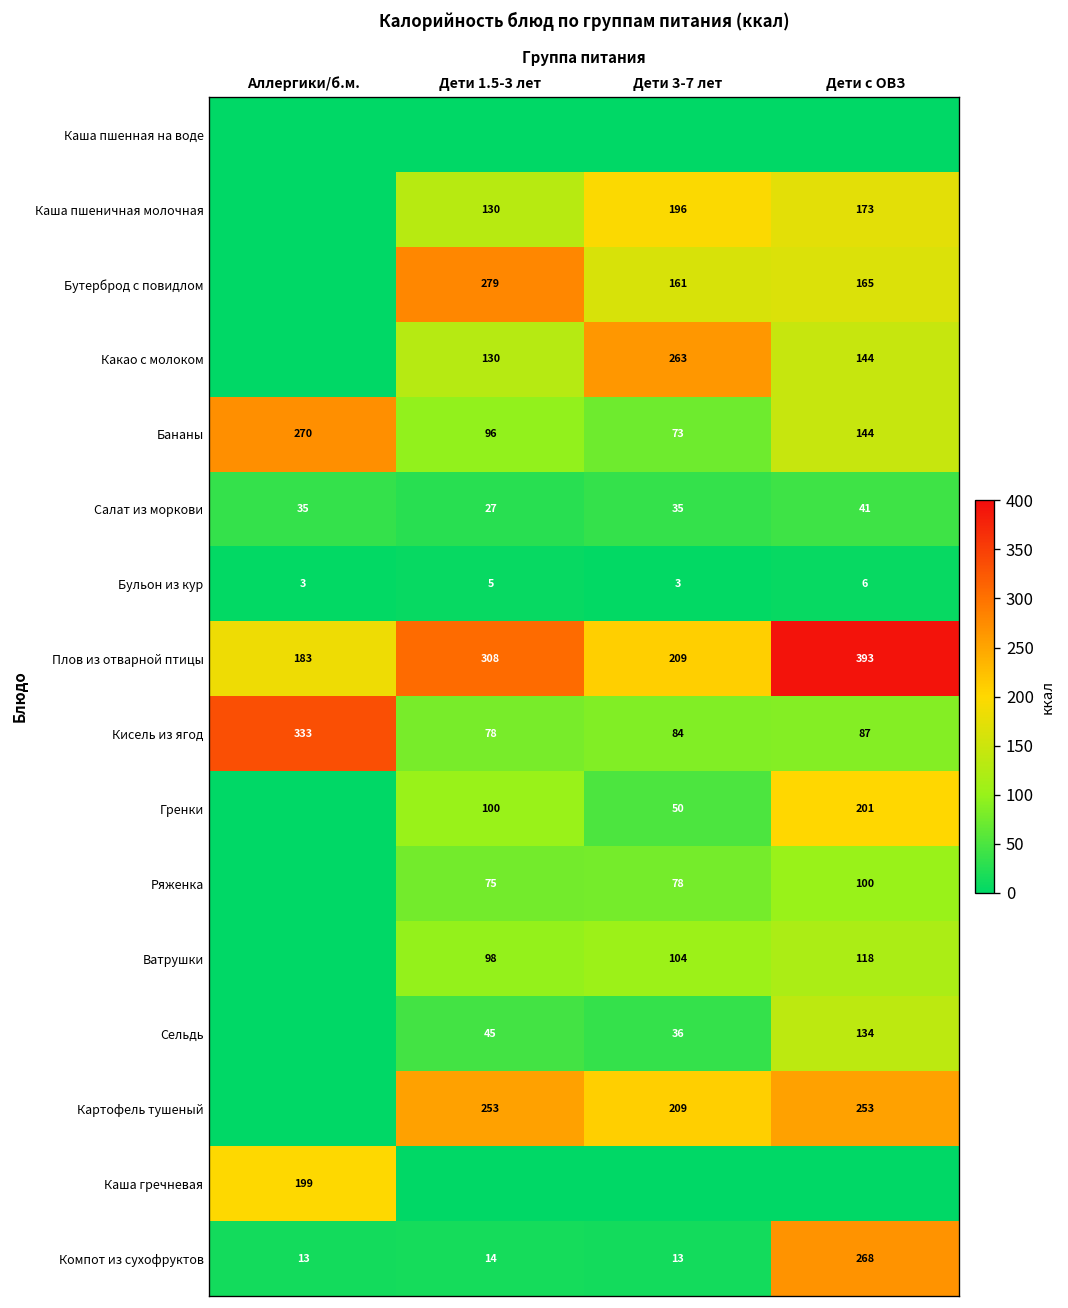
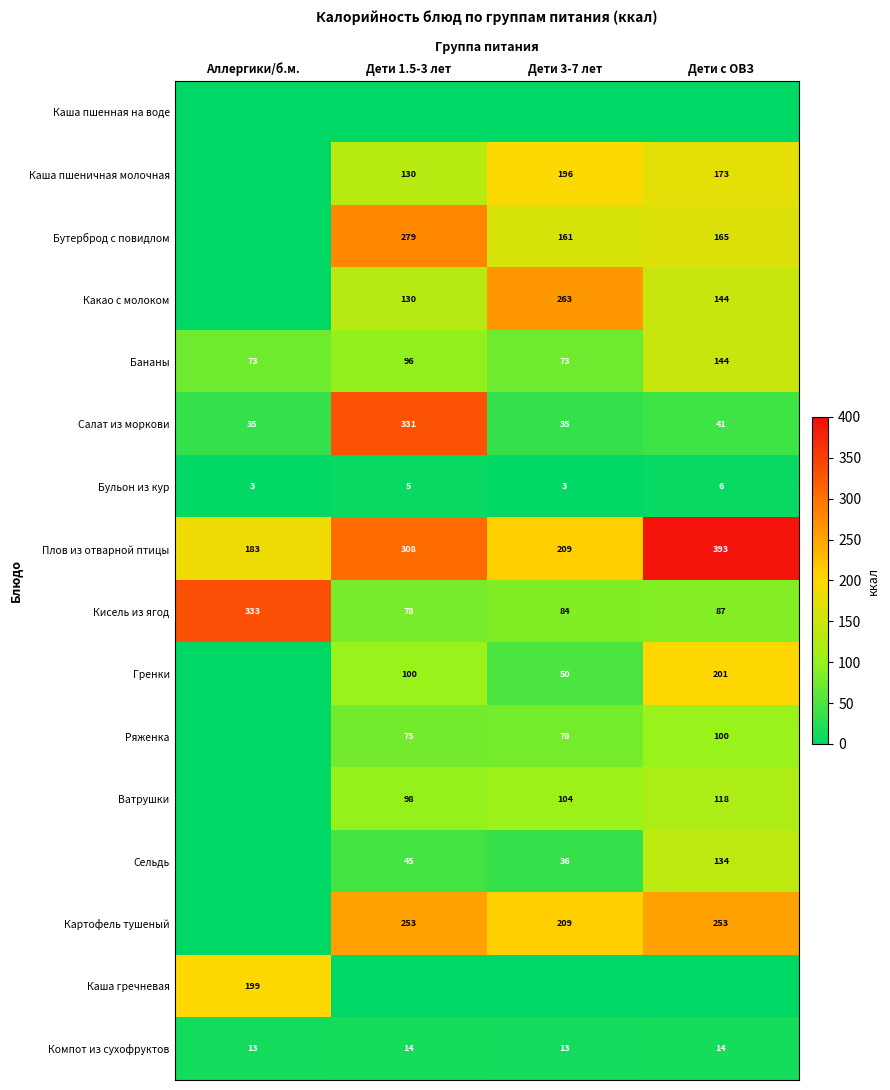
  {
    "Каша пшеничная молочная": {
      "Дети 1.5-3 лет": 130,
      "Дети 3-7 лет": 196,
      "Дети с ОВЗ": 173
    },
    "Бутерброд с повидлом": {
      "Дети 1.5-3 лет": 279,
      "Дети 3-7 лет": 161,
      "Дети с ОВЗ": 165
    },
    "Какао с молоком": {
      "Дети 1.5-3 лет": 130,
      "Дети 3-7 лет": 263,
      "Дети с ОВЗ": 144
    },
    "Бананы": {
-     "Аллергики/б.м.": 270,
+     "Аллергики/б.м.": 73,
      "Дети 1.5-3 лет": 96,
      "Дети 3-7 лет": 73,
      "Дети с ОВЗ": 144
    },
    "Салат из моркови": {
      "Аллергики/б.м.": 35,
-     "Дети 1.5-3 лет": 27,
+     "Дети 1.5-3 лет": 331,
      "Дети 3-7 лет": 35,
      "Дети с ОВЗ": 41
    },
    "Бульон из кур": {
      "Аллергики/б.м.": 3,
      "Дети 1.5-3 лет": 5,
      "Дети 3-7 лет": 3,
      "Дети с ОВЗ": 6
    },
    "Плов из отварной птицы": {
      "Аллергики/б.м.": 183,
      "Дети 1.5-3 лет": 308,
      "Дети 3-7 лет": 209,
      "Дети с ОВЗ": 393
    },
    "Кисель из ягод": {
      "Аллергики/б.м.": 333,
      "Дети 1.5-3 лет": 78,
      "Дети 3-7 лет": 84,
      "Дети с ОВЗ": 87
    },
    "Гренки": {
      "Дети 1.5-3 лет": 100,
      "Дети 3-7 лет": 50,
      "Дети с ОВЗ": 201
    },
    "Ряженка": {
      "Дети 1.5-3 лет": 75,
      "Дети 3-7 лет": 78,
      "Дети с ОВЗ": 100
    },
    "Ватрушки": {
      "Дети 1.5-3 лет": 98,
      "Дети 3-7 лет": 104,
      "Дети с ОВЗ": 118
    },
    "Сельдь": {
      "Дети 1.5-3 лет": 45,
      "Дети 3-7 лет": 36,
      "Дети с ОВЗ": 134
    },
    "Картофель тушеный": {
      "Дети 1.5-3 лет": 253,
      "Дети 3-7 лет": 209,
      "Дети с ОВЗ": 253
    },
    "Каша гречневая": {
      "Аллергики/б.м.": 199
    },
    "Компот из сухофруктов": {
      "Аллергики/б.м.": 13,
      "Дети 1.5-3 лет": 14,
      "Дети 3-7 лет": 13,
-     "Дети с ОВЗ": 268
+     "Дети с ОВЗ": 14
    }
  }
